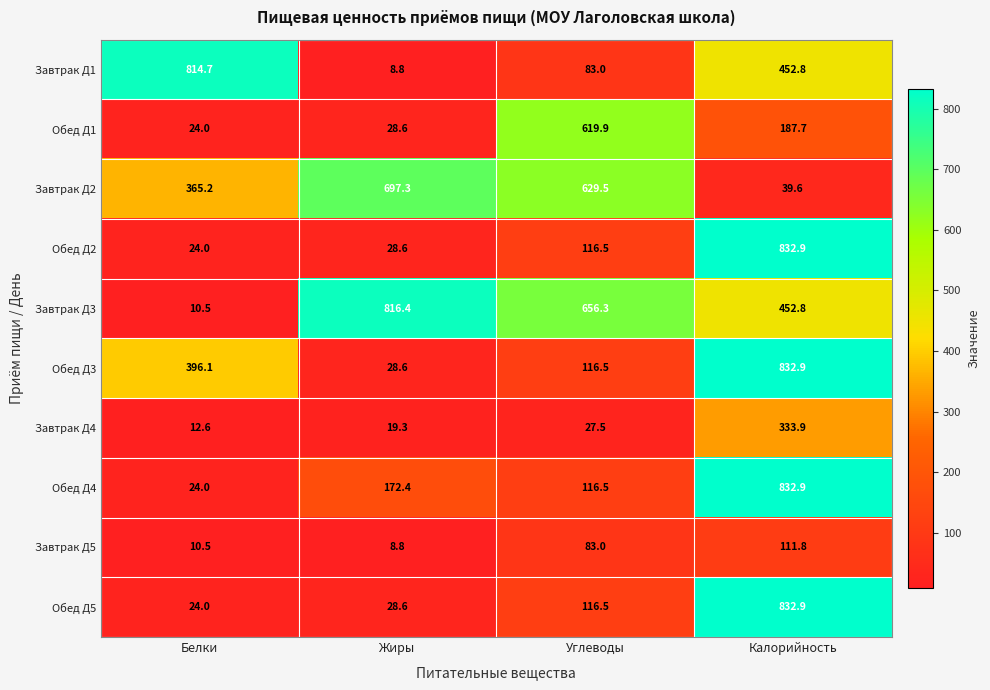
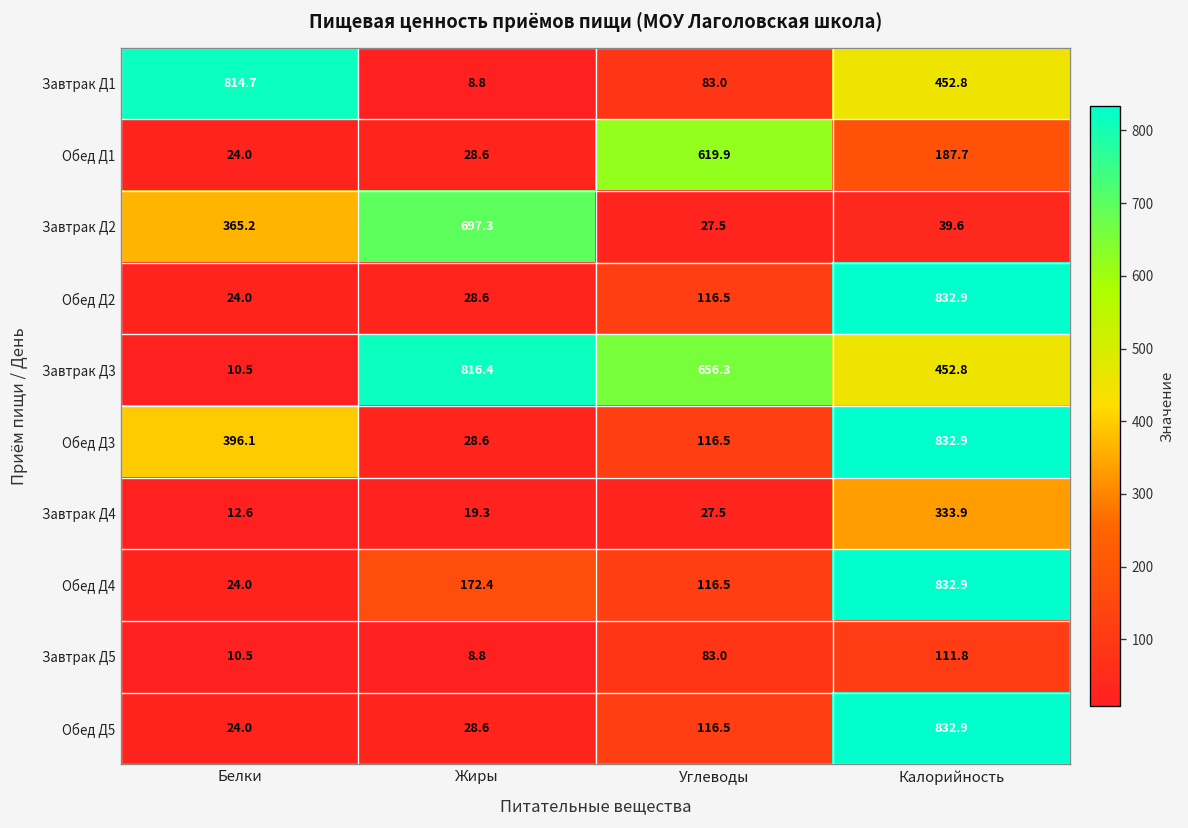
  {
    "Завтрак Д1": {
      "Белки": 814.7,
      "Жиры": 8.8,
      "Углеводы": 83.0,
      "Калорийность": 452.8
    },
    "Обед Д1": {
      "Белки": 24.0,
      "Жиры": 28.6,
      "Углеводы": 619.9,
      "Калорийность": 187.7
    },
    "Завтрак Д2": {
      "Белки": 365.2,
      "Жиры": 697.3,
-     "Углеводы": 629.5,
+     "Углеводы": 27.5,
      "Калорийность": 39.6
    },
    "Обед Д2": {
      "Белки": 24.0,
      "Жиры": 28.6,
      "Углеводы": 116.5,
      "Калорийность": 832.9
    },
    "Завтрак Д3": {
      "Белки": 10.5,
      "Жиры": 816.4,
      "Углеводы": 656.3,
      "Калорийность": 452.8
    },
    "Обед Д3": {
      "Белки": 396.1,
      "Жиры": 28.6,
      "Углеводы": 116.5,
      "Калорийность": 832.9
    },
    "Завтрак Д4": {
      "Белки": 12.6,
      "Жиры": 19.3,
      "Углеводы": 27.5,
      "Калорийность": 333.9
    },
    "Обед Д4": {
      "Белки": 24.0,
      "Жиры": 172.4,
      "Углеводы": 116.5,
      "Калорийность": 832.9
    },
    "Завтрак Д5": {
      "Белки": 10.5,
      "Жиры": 8.8,
      "Углеводы": 83.0,
      "Калорийность": 111.8
    },
    "Обед Д5": {
      "Белки": 24.0,
      "Жиры": 28.6,
      "Углеводы": 116.5,
      "Калорийность": 832.9
    }
  }
